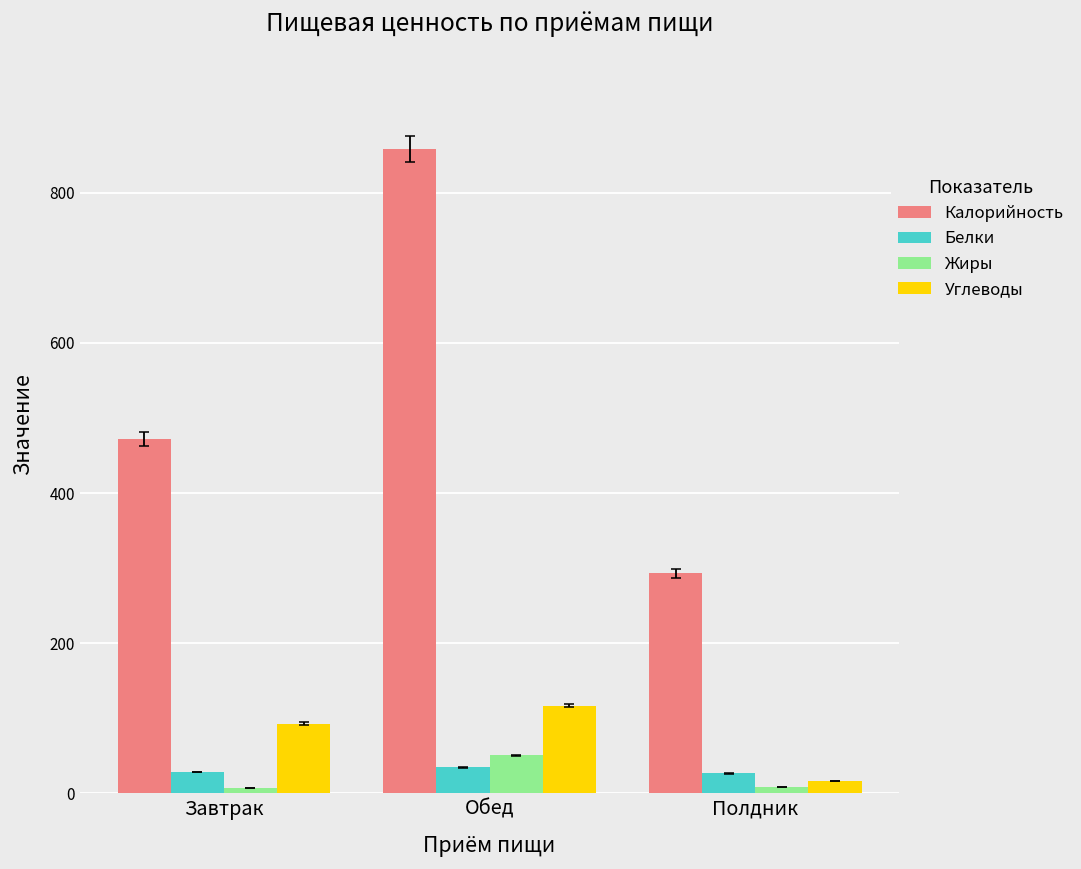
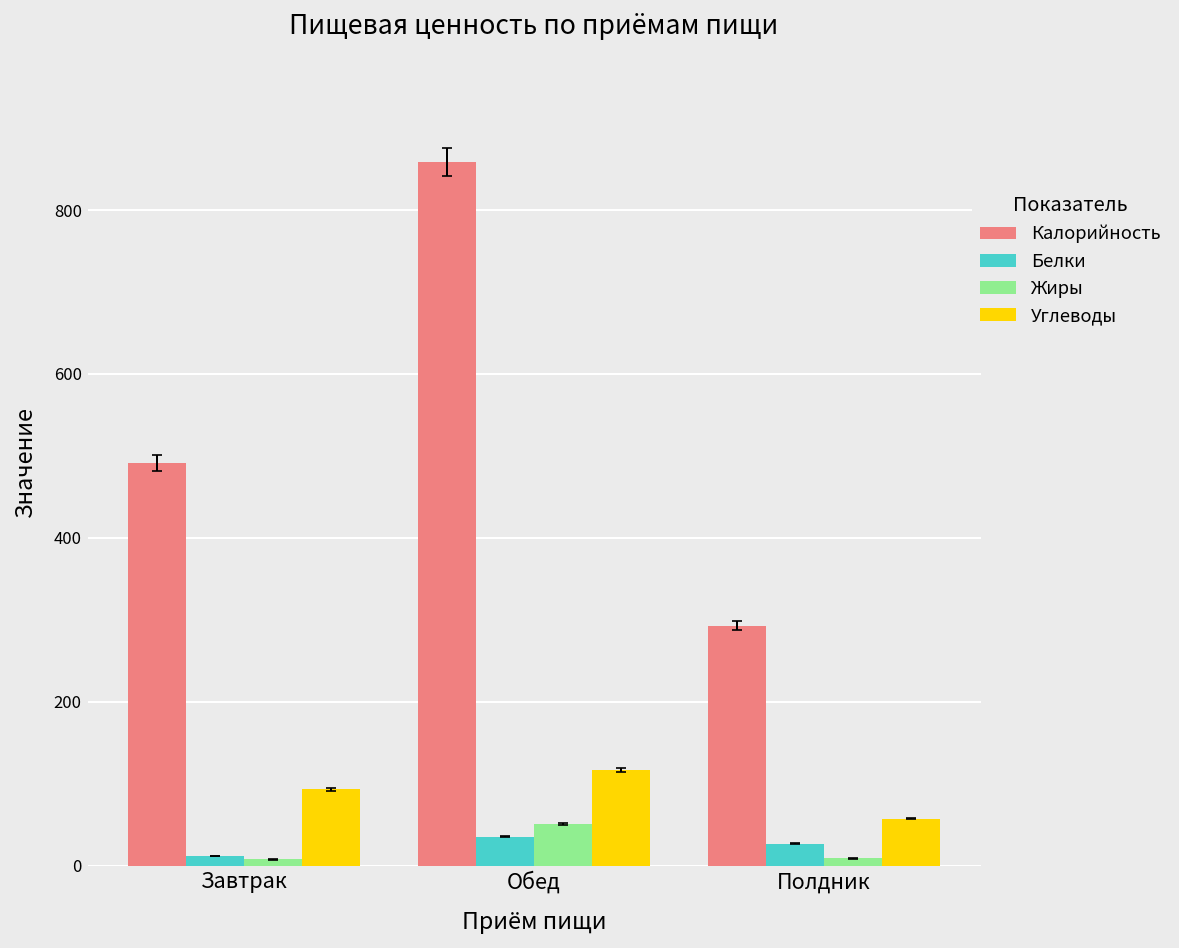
  {
    "Калорийность": {
-     "Завтрак": 470,
+     "Завтрак": 490,
      "Обед": 860,
      "Полдник": 290
    },
    "Белки": {
-     "Завтрак": 30,
+     "Завтрак": 10,
      "Обед": 40,
      "Полдник": 30
    },
    "Жиры": {
      "Завтрак": 10,
      "Обед": 50,
      "Полдник": 10
    },
    "Углеводы": {
      "Завтрак": 90,
      "Обед": 120,
-     "Полдник": 20
+     "Полдник": 60
    }
  }
